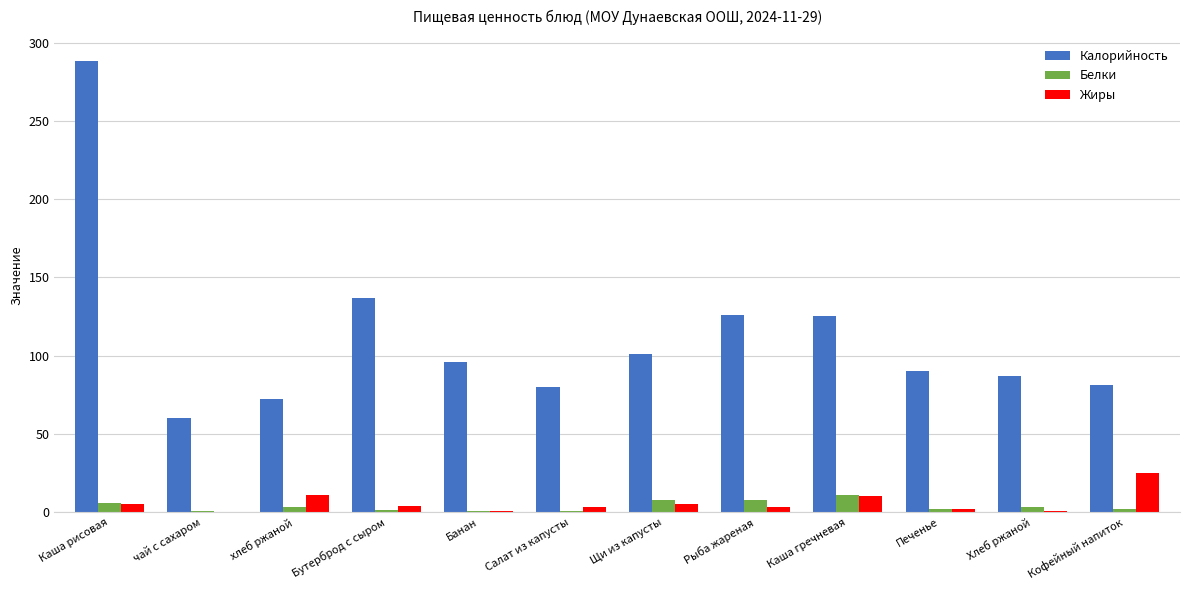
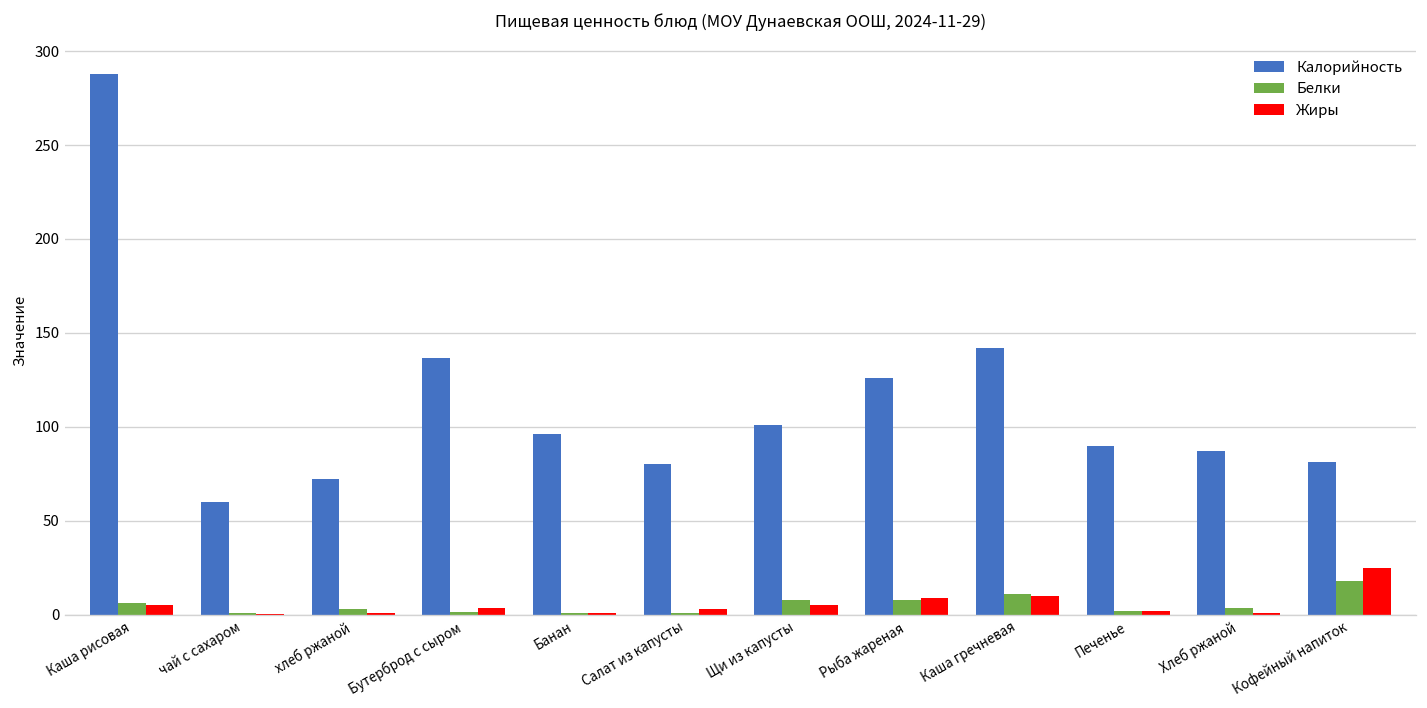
  {
    "Калорийность": {
      "Каша рисовая": 288,
      "чай с сахаром": 60,
      "хлеб ржаной": 72,
      "Бутерброд с сыром": 137,
      "Банан": 96,
      "Салат из капусты": 80,
      "Щи из капусты": 101,
      "Рыба жареная": 126,
-     "Каша гречневая": 125,
+     "Каша гречневая": 142,
      "Печенье": 90,
      "Хлеб ржаной": 87,
      "Кофейный напиток": 81
    },
    "Белки": {
      "Каша рисовая": 6,
      "хлеб ржаной": 3,
      "Щи из капусты": 8,
      "Рыба жареная": 8,
      "Каша гречневая": 11,
      "Печенье": 2,
      "Хлеб ржаной": 3,
-     "Кофейный напиток": 2
+     "Кофейный напиток": 18
    },
    "Жиры": {
      "Каша рисовая": 5,
-     "хлеб ржаной": 11,
+     "хлеб ржаной": 1,
      "Бутерброд с сыром": 4,
      "Салат из капусты": 3,
      "Щи из капусты": 5,
-     "Рыба жареная": 3,
+     "Рыба жареная": 9,
      "Каша гречневая": 10,
      "Печенье": 2,
      "Кофейный напиток": 25
    }
  }
